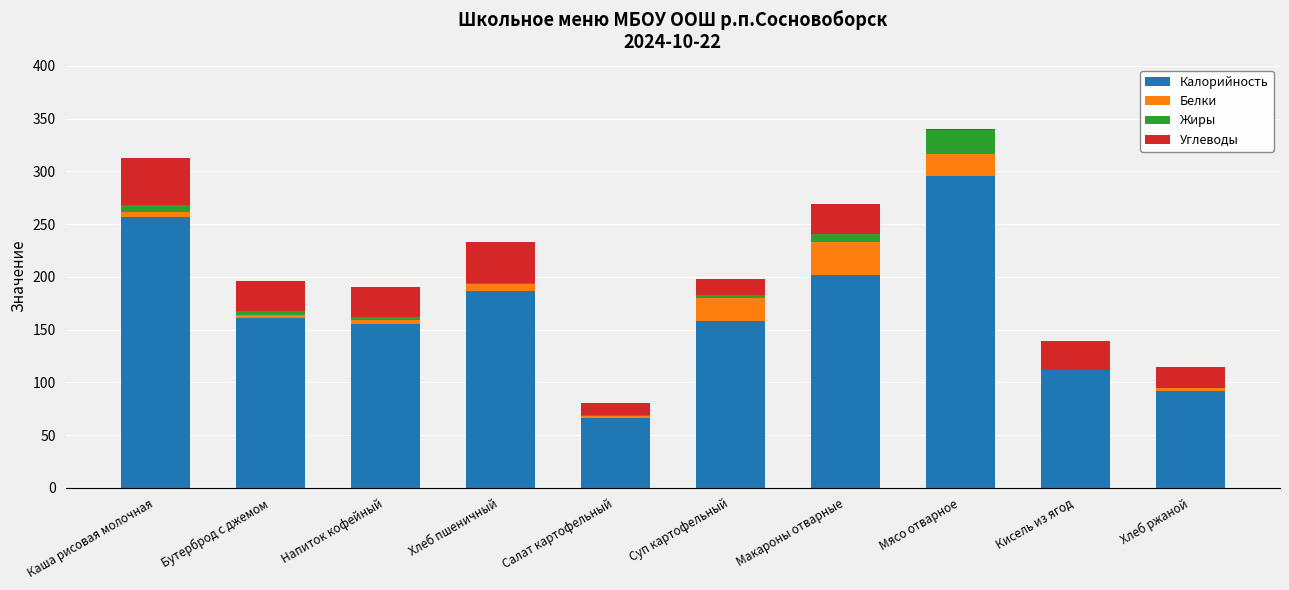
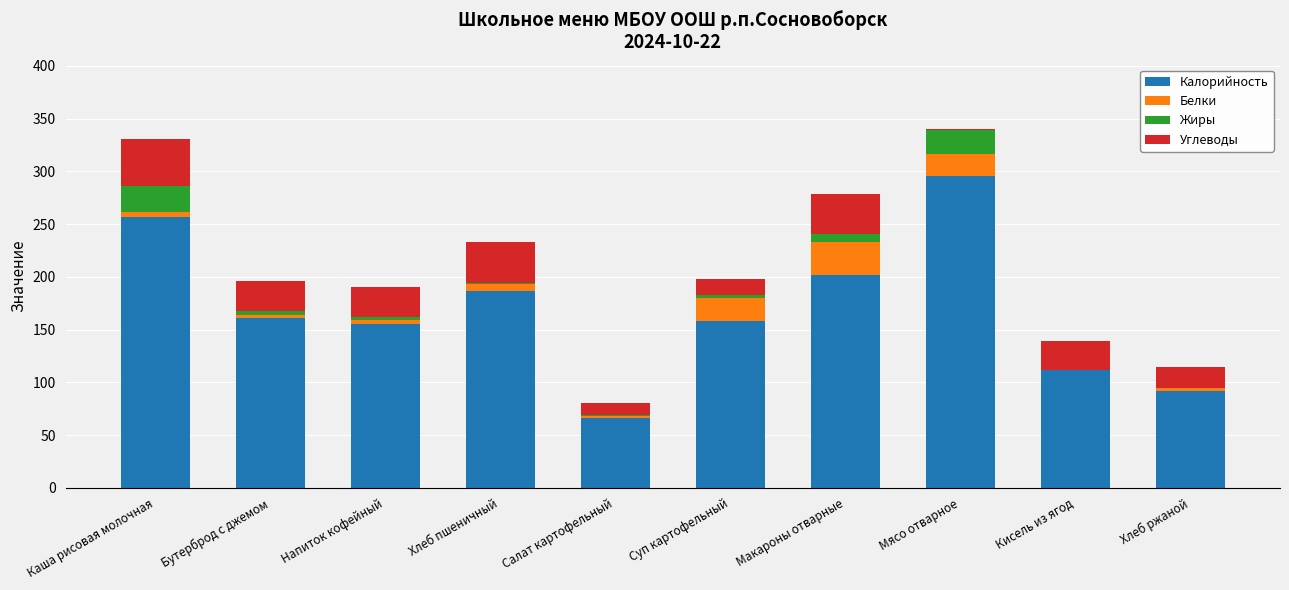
  {
    "Калорийность": {
      "Каша рисовая молочная": 257,
      "Бутерброд с джемом": 161,
      "Напиток кофейный": 155,
      "Хлеб пшеничный": 187,
      "Салат картофельный": 66,
      "Суп картофельный": 158,
      "Макароны отварные": 202,
      "Мясо отварное": 295,
      "Кисель из ягод": 111,
      "Хлеб ржаной": 92
    },
    "Белки": {
      "Каша рисовая молочная": 4,
      "Бутерброд с джемом": 2,
      "Напиток кофейный": 4,
      "Хлеб пшеничный": 6,
      "Суп картофельный": 22,
      "Макароны отварные": 32,
      "Мясо отварное": 21
    },
    "Жиры": {
-     "Каша рисовая молочная": 7,
+     "Каша рисовая молочная": 25,
      "Бутерброд с джемом": 4,
      "Напиток кофейный": 3,
      "Суп картофельный": 3,
      "Макароны отварные": 8,
      "Мясо отварное": 23
    },
    "Углеводы": {
      "Каша рисовая молочная": 44,
      "Бутерброд с джемом": 29,
      "Напиток кофейный": 29,
      "Хлеб пшеничный": 39,
      "Салат картофельный": 11,
      "Суп картофельный": 15,
-     "Макароны отварные": 29,
+     "Макароны отварные": 38,
      "Кисель из ягод": 28,
      "Хлеб ржаной": 20
    }
  }
